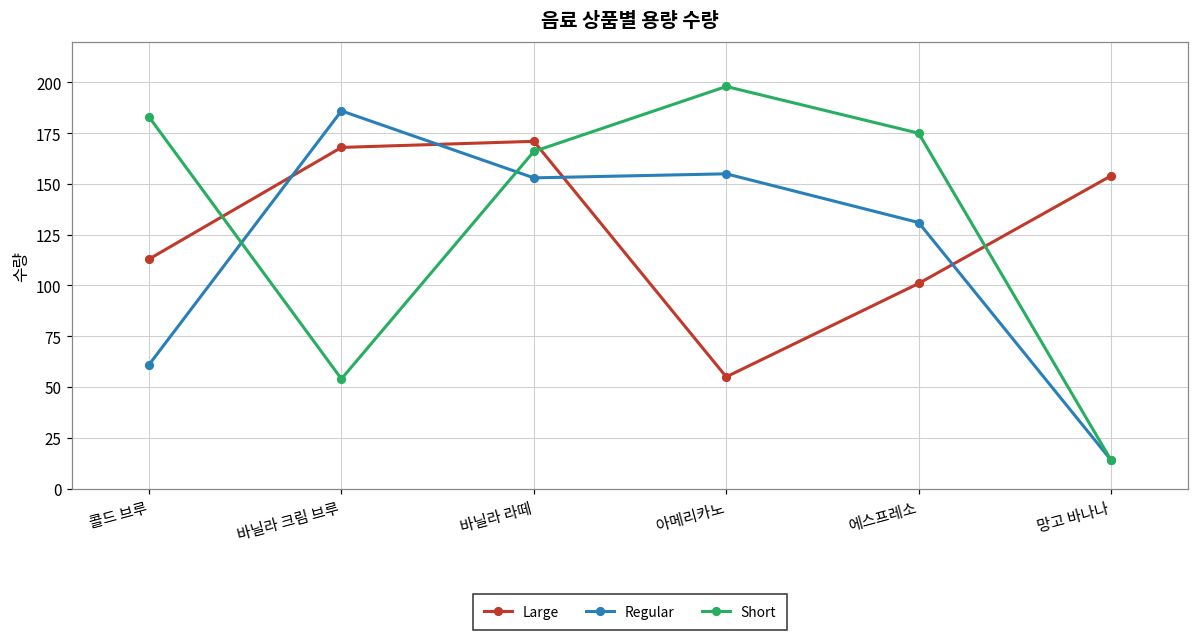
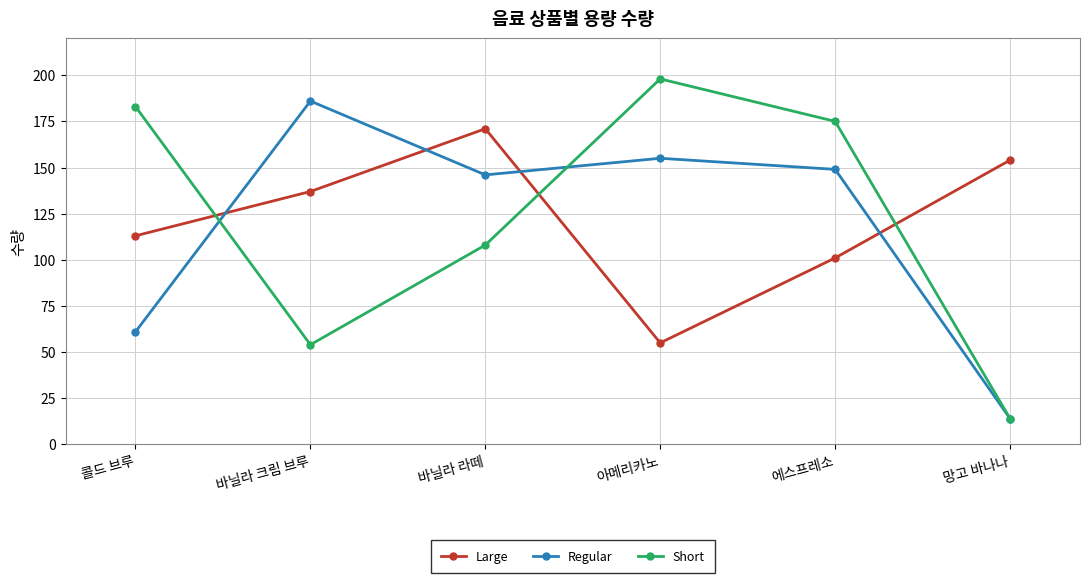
  {
    "Large": {
      "콜드 브루": 113,
-     "바닐라 크림 브루": 168,
+     "바닐라 크림 브루": 137,
      "바닐라 라떼": 171,
      "아메리카노": 55,
      "에스프레소": 101,
      "망고 바나나": 154
    },
    "Regular": {
      "콜드 브루": 61,
      "바닐라 크림 브루": 186,
-     "바닐라 라떼": 153,
+     "바닐라 라떼": 146,
      "아메리카노": 155,
-     "에스프레소": 131
+     "에스프레소": 149
    },
    "Short": {
      "콜드 브루": 183,
      "바닐라 크림 브루": 54,
-     "바닐라 라떼": 166,
+     "바닐라 라떼": 108,
      "아메리카노": 198,
      "에스프레소": 175
    }
  }
